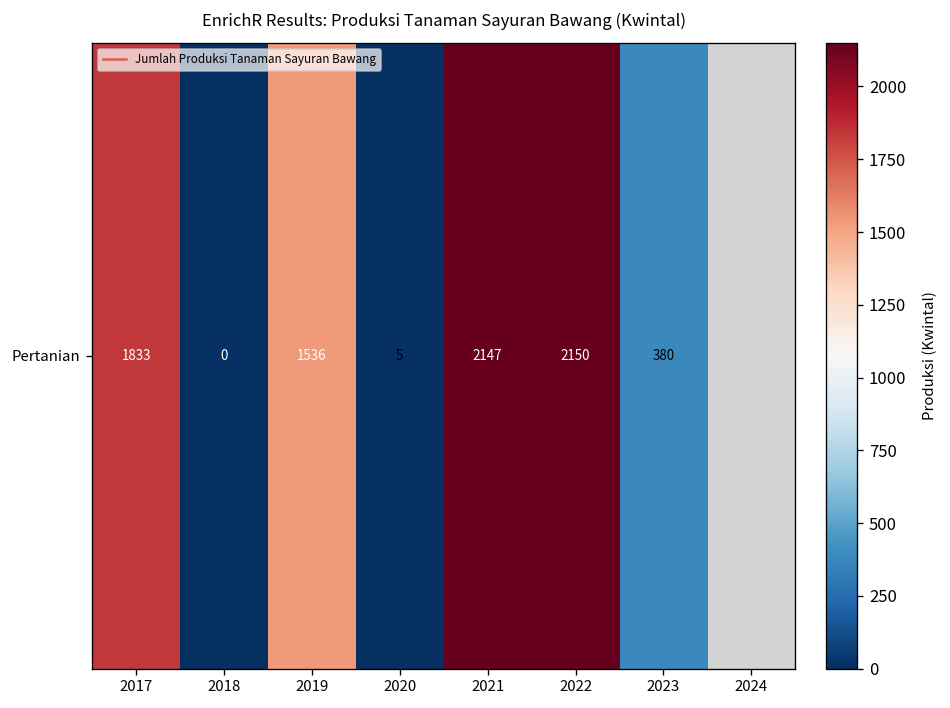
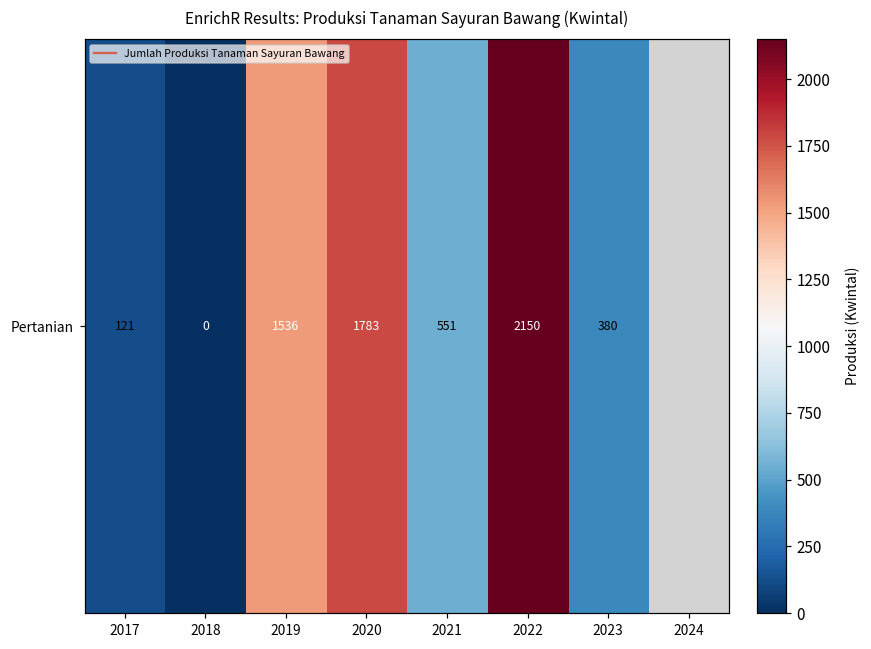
  {
    "Pertanian": {
-     "2017": 1833,
+     "2017": 121,
      "2018": 0,
      "2019": 1536,
-     "2020": 5,
-     "2021": 2147,
+     "2020": 1783,
+     "2021": 551,
      "2022": 2150,
      "2023": 380
    }
  }
